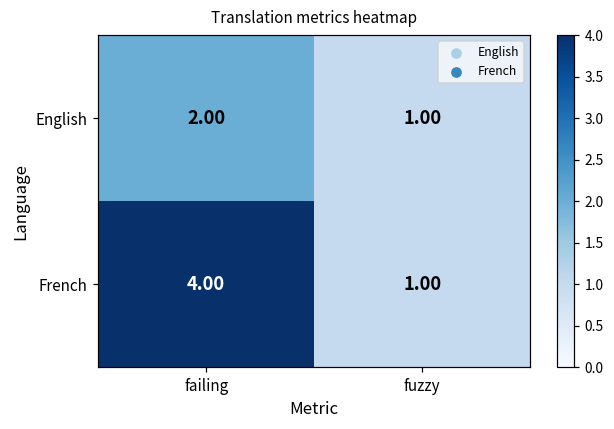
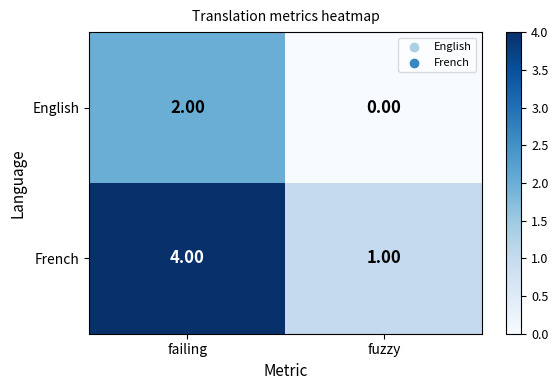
  {
    "English": {
      "failing": 2.00,
-     "fuzzy": 1.00
+     "fuzzy": 0.00
    },
    "French": {
      "failing": 4.00,
      "fuzzy": 1.00
    }
  }
